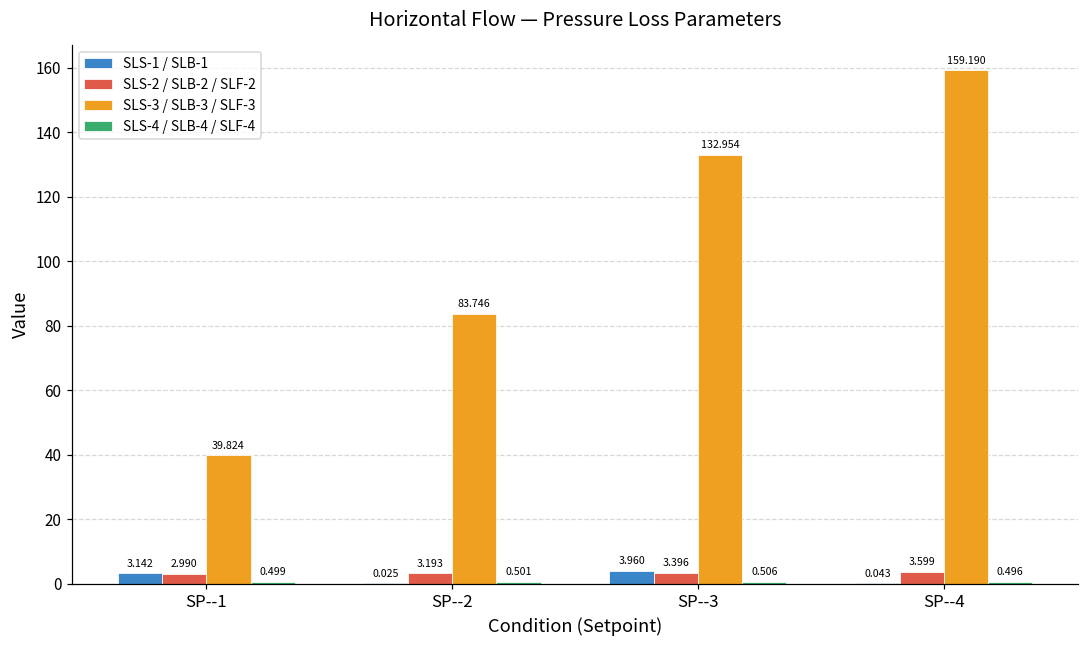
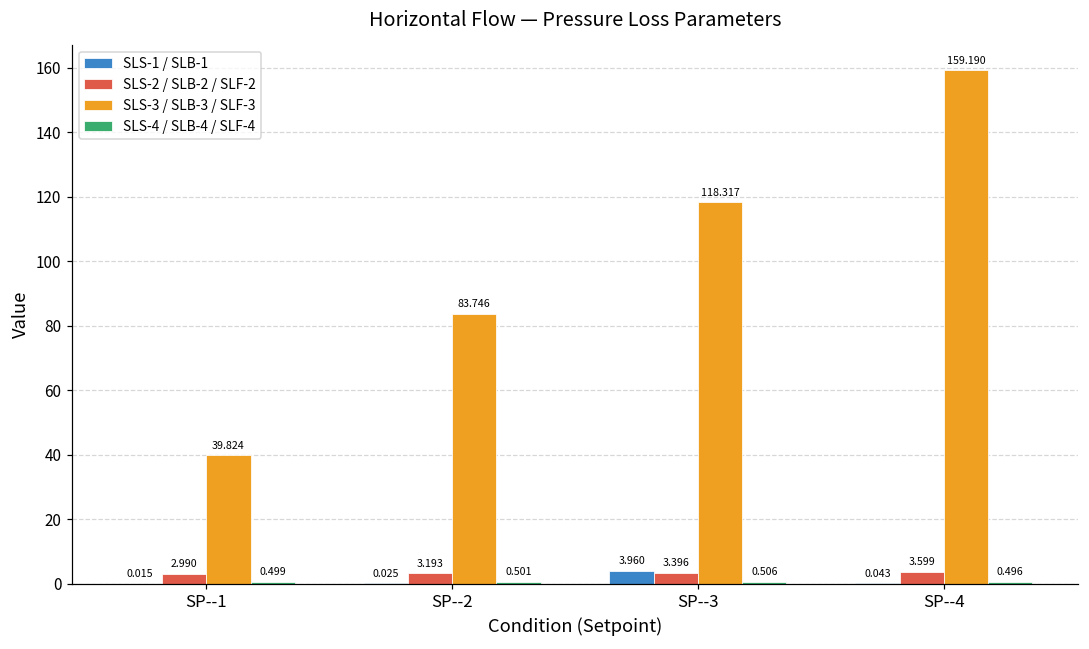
  {
    "SLS-1 / SLB-1": {
-     "SP--1": 3.142,
+     "SP--1": 0.015,
      "SP--2": 0.025,
      "SP--3": 3.960,
      "SP--4": 0.043
    },
    "SLS-2 / SLB-2 / SLF-2": {
      "SP--1": 2.990,
      "SP--2": 3.193,
      "SP--3": 3.396,
      "SP--4": 3.599
    },
    "SLS-3 / SLB-3 / SLF-3": {
      "SP--1": 39.824,
      "SP--2": 83.746,
-     "SP--3": 132.954,
+     "SP--3": 118.317,
      "SP--4": 159.190
    },
    "SLS-4 / SLB-4 / SLF-4": {
      "SP--1": 0.499,
      "SP--2": 0.501,
      "SP--3": 0.506,
      "SP--4": 0.496
    }
  }
